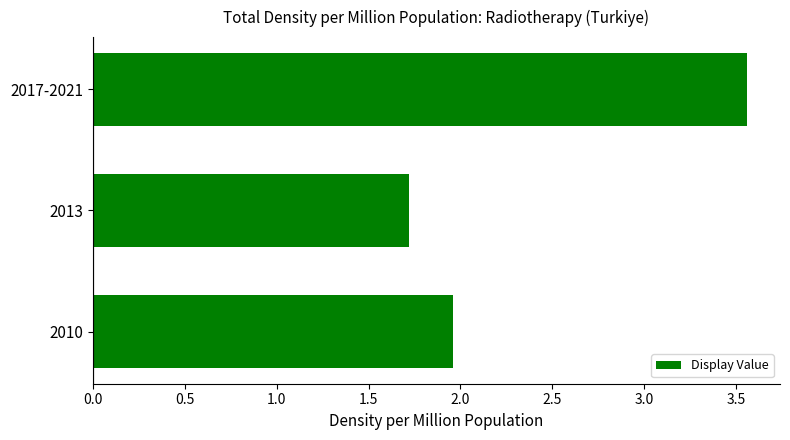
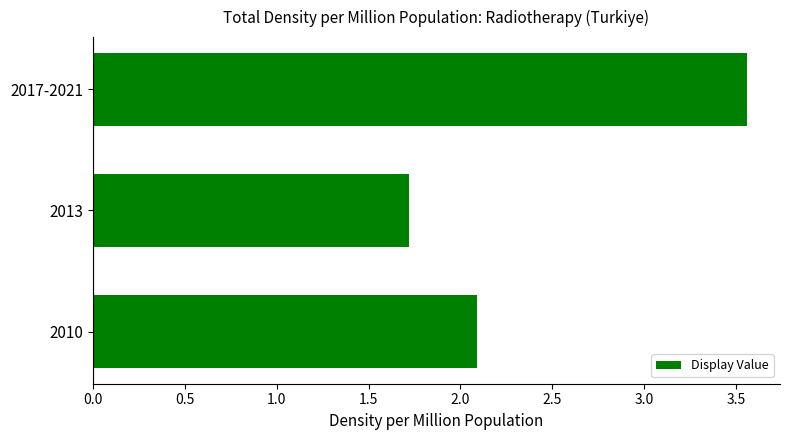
  {
    "2017-2021": 3.56,
    "2013": 1.72,
-   "2010": 1.96
+   "2010": 2.09
  }
